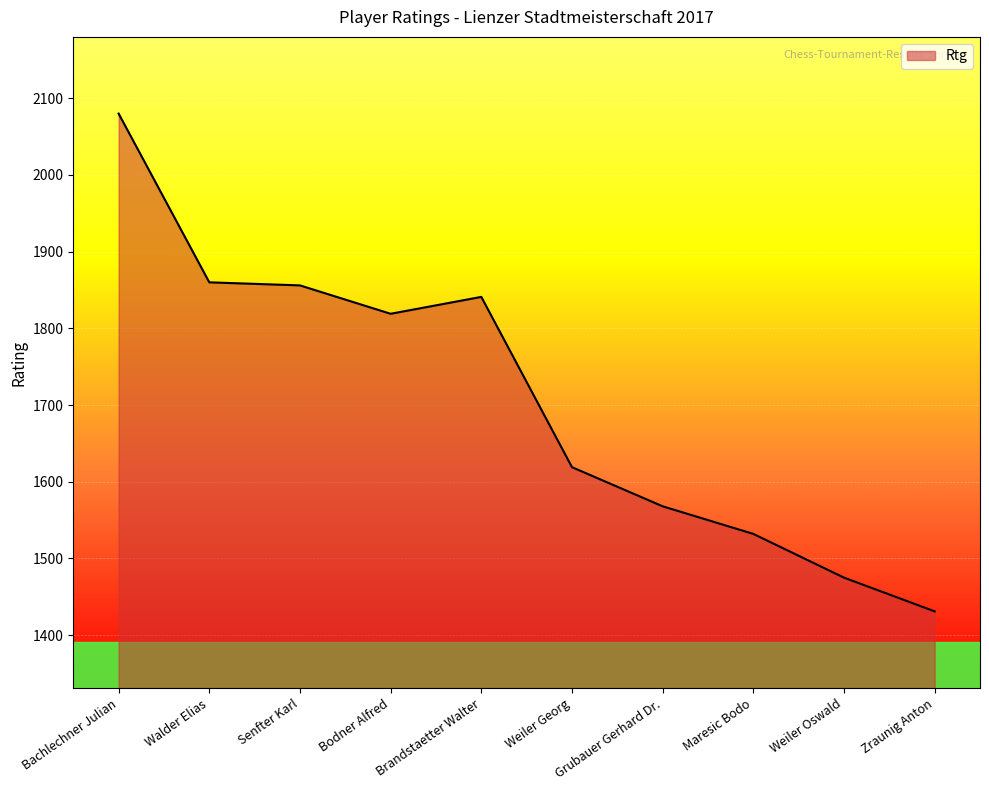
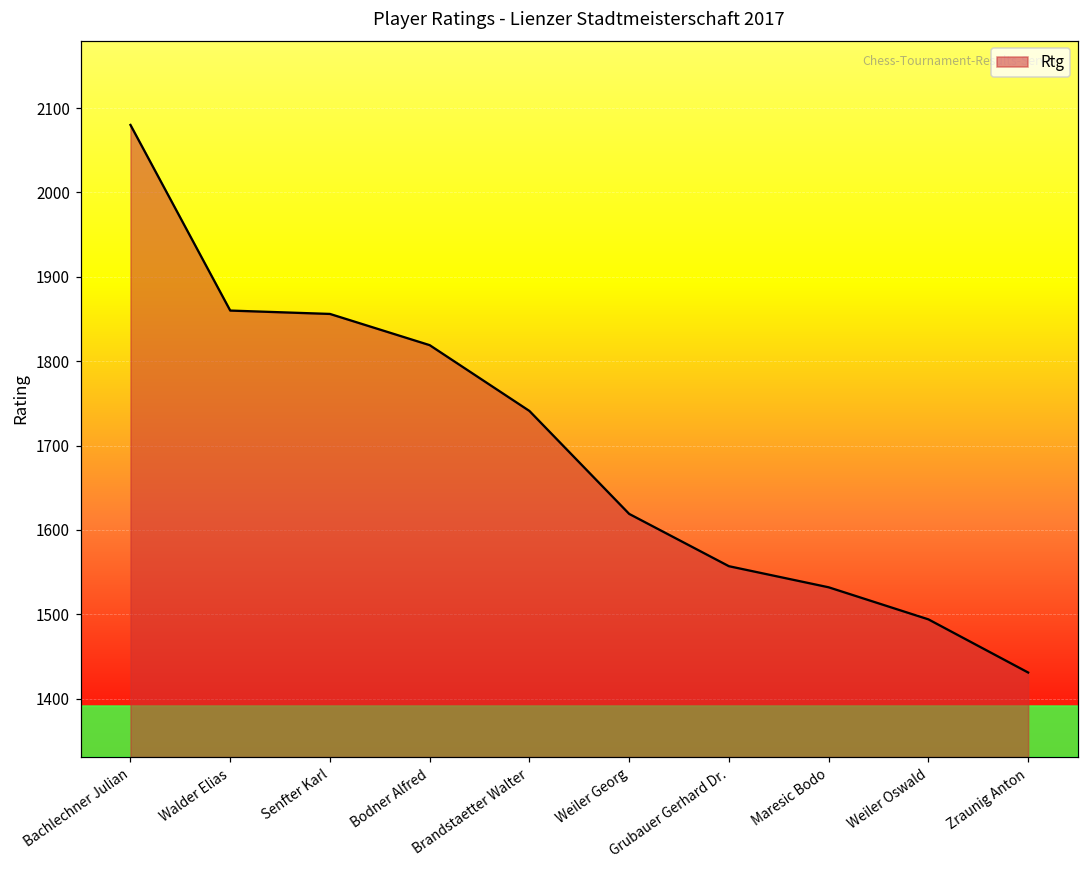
  {
    "Bachlechner Julian": 2080,
    "Walder Elias": 1860,
    "Senfter Karl": 1860,
    "Bodner Alfred": 1820,
-   "Brandstaetter Walter": 1840,
+   "Brandstaetter Walter": 1740,
    "Weiler Georg": 1620,
-   "Grubauer Gerhard Dr.": 1570,
+   "Grubauer Gerhard Dr.": 1560,
    "Maresic Bodo": 1530,
-   "Weiler Oswald": 1480,
+   "Weiler Oswald": 1490,
    "Zraunig Anton": 1430
  }
